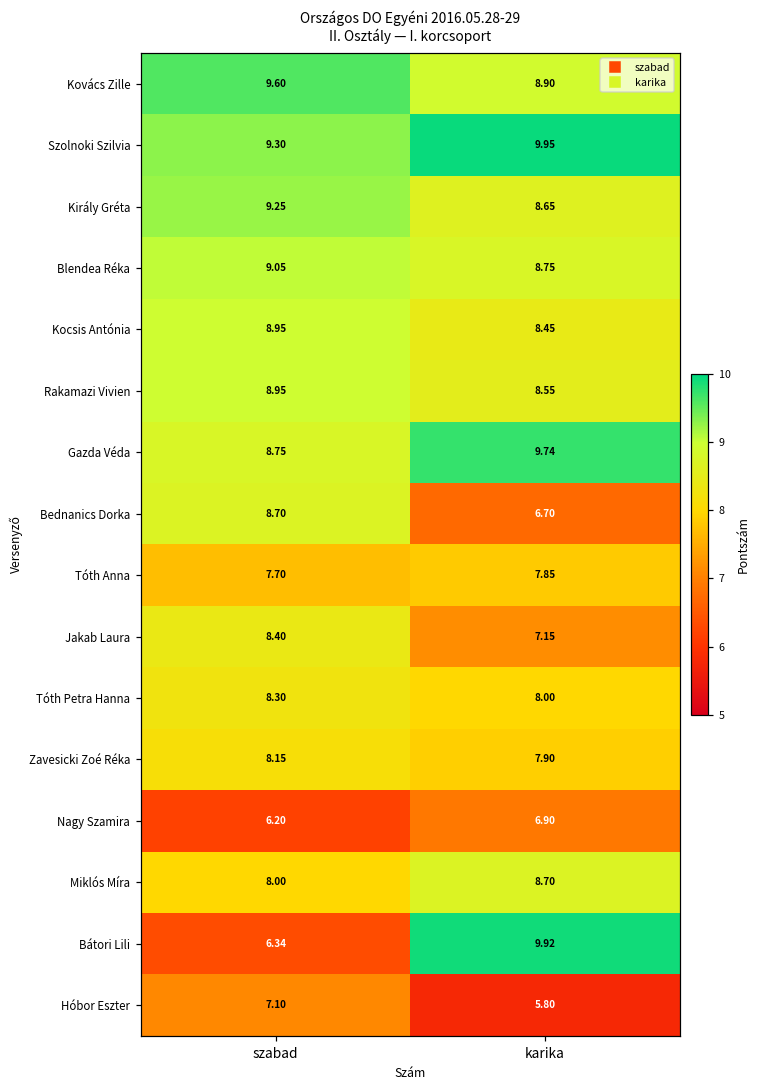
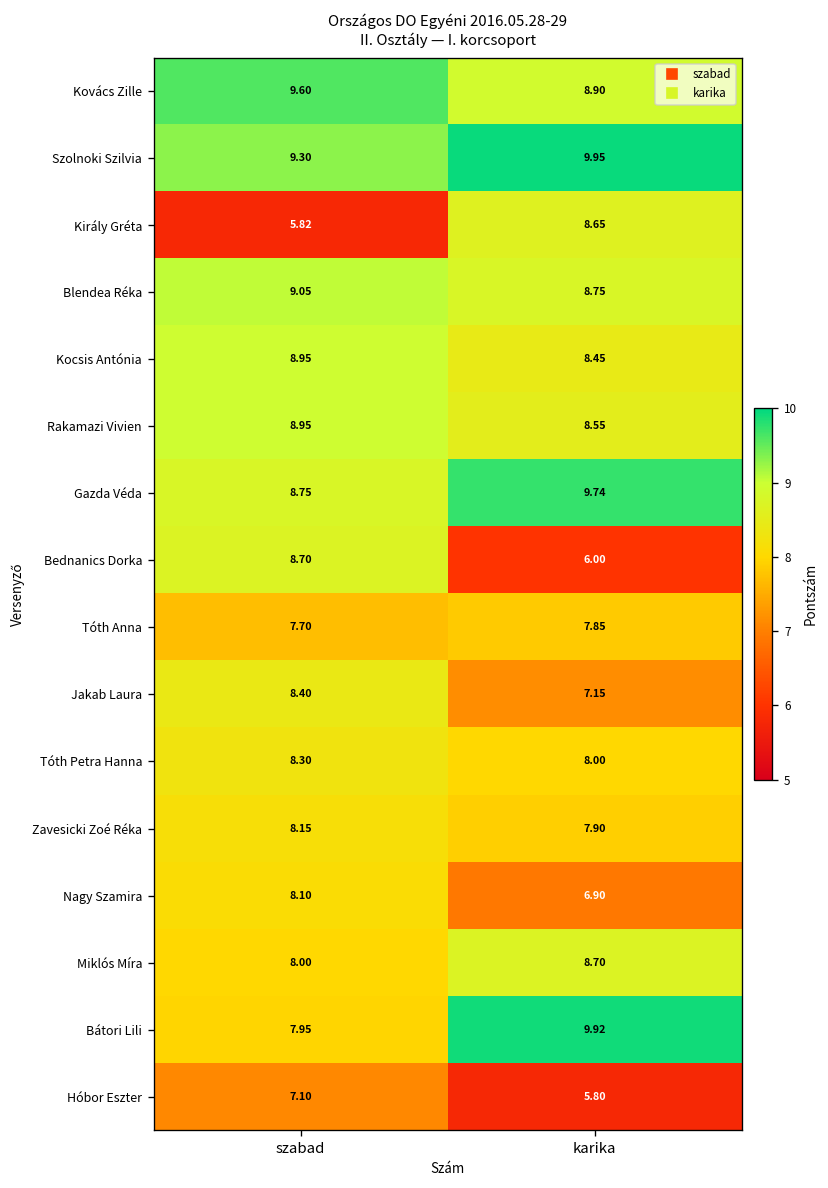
  {
    "Kovács Zille": {
      "szabad": 9.60,
      "karika": 8.90
    },
    "Szolnoki Szilvia": {
      "szabad": 9.30,
      "karika": 9.95
    },
    "Király Gréta": {
-     "szabad": 9.25,
+     "szabad": 5.82,
      "karika": 8.65
    },
    "Blendea Réka": {
      "szabad": 9.05,
      "karika": 8.75
    },
    "Kocsis Antónia": {
      "szabad": 8.95,
      "karika": 8.45
    },
    "Rakamazi Vivien": {
      "szabad": 8.95,
      "karika": 8.55
    },
    "Gazda Véda": {
      "szabad": 8.75,
      "karika": 9.74
    },
    "Bednanics Dorka": {
      "szabad": 8.70,
-     "karika": 6.70
+     "karika": 6.00
    },
    "Tóth Anna": {
      "szabad": 7.70,
      "karika": 7.85
    },
    "Jakab Laura": {
      "szabad": 8.40,
      "karika": 7.15
    },
    "Tóth Petra Hanna": {
      "szabad": 8.30,
      "karika": 8.00
    },
    "Zavesicki Zoé Réka": {
      "szabad": 8.15,
      "karika": 7.90
    },
    "Nagy Szamira": {
-     "szabad": 6.20,
+     "szabad": 8.10,
      "karika": 6.90
    },
    "Miklós Míra": {
      "szabad": 8.00,
      "karika": 8.70
    },
    "Bátori Lili": {
-     "szabad": 6.34,
+     "szabad": 7.95,
      "karika": 9.92
    },
    "Hóbor Eszter": {
      "szabad": 7.10,
      "karika": 5.80
    }
  }
